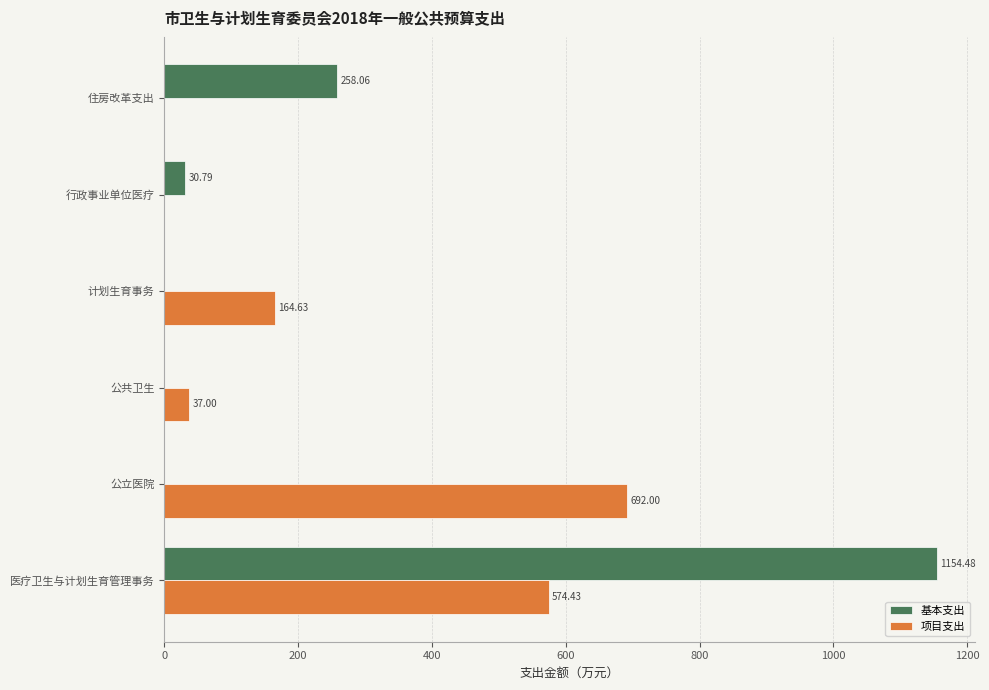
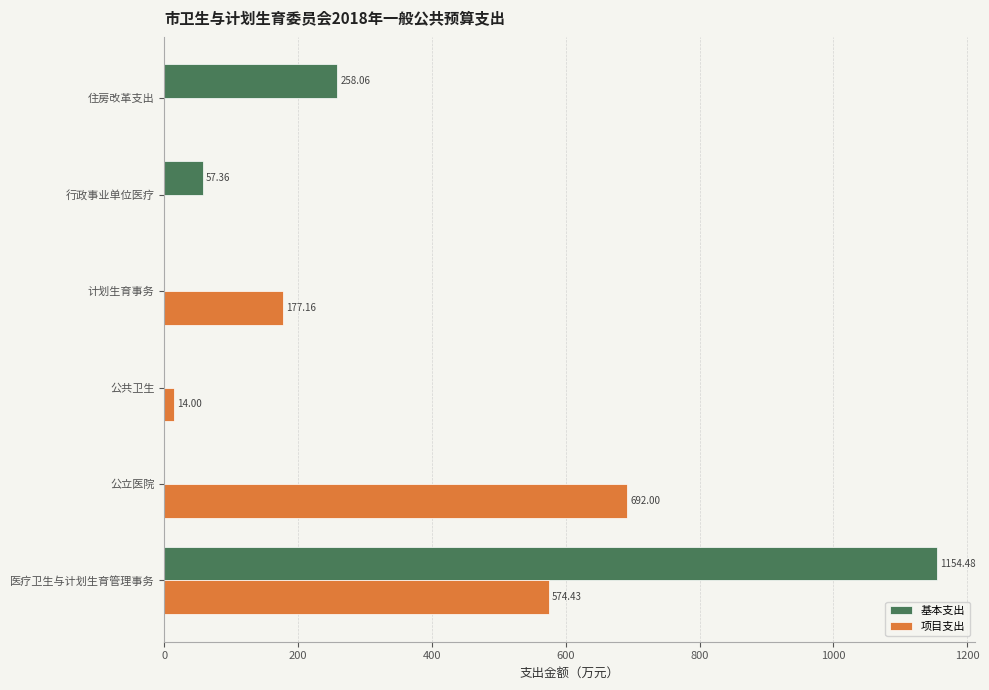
  {
    "基本支出": {
      "住房改革支出": 258.06,
-     "行政事业单位医疗": 30.79,
+     "行政事业单位医疗": 57.36,
      "医疗卫生与计划生育管理事务": 1154.48
    },
    "项目支出": {
-     "计划生育事务": 164.63,
-     "公共卫生": 37.00,
+     "计划生育事务": 177.16,
+     "公共卫生": 14.00,
      "公立医院": 692.00,
      "医疗卫生与计划生育管理事务": 574.43
    }
  }
